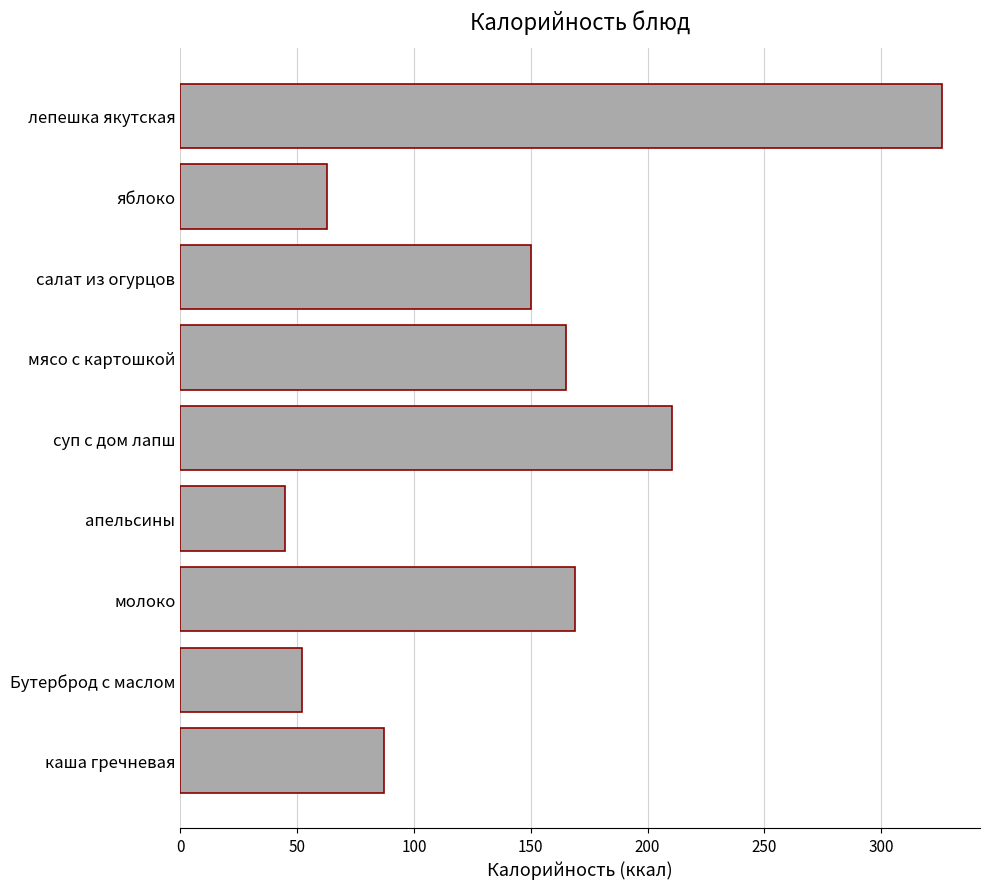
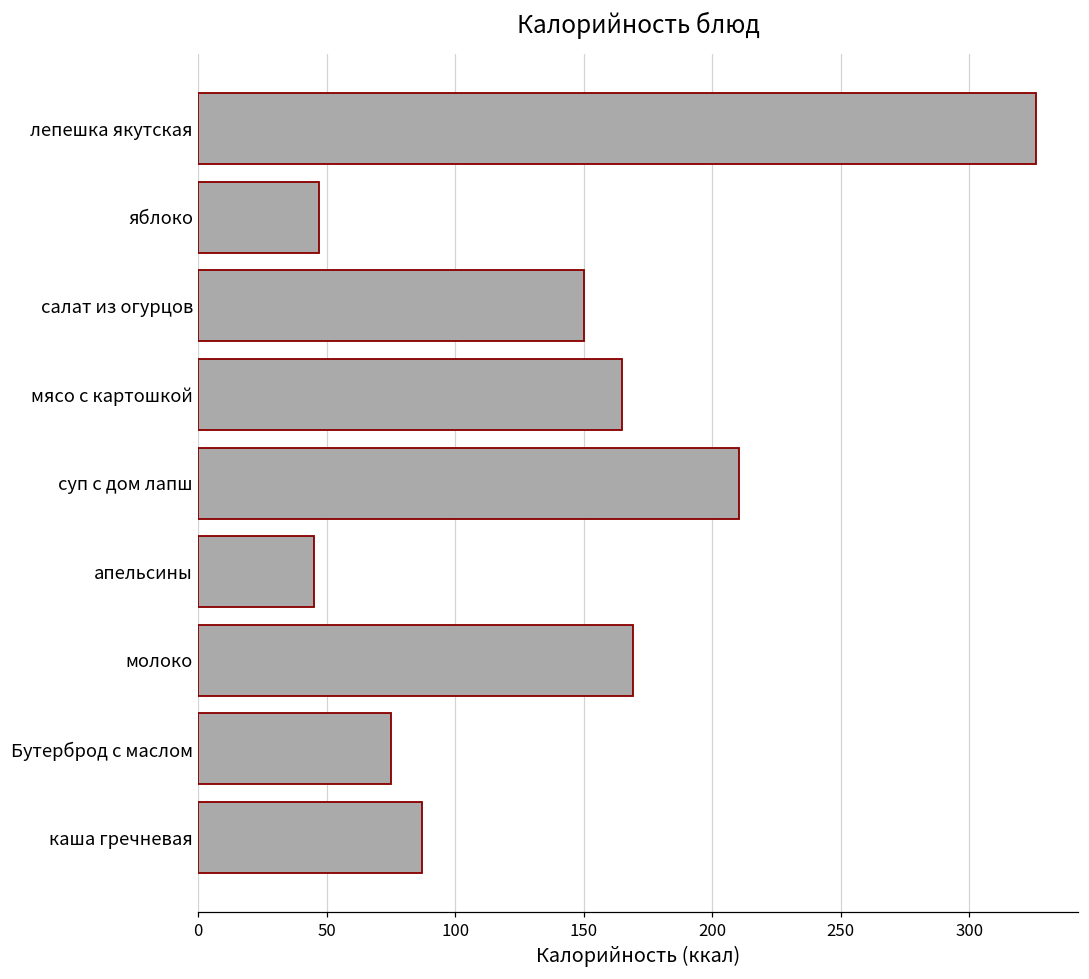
  {
    "лепешка якутская": 326,
-   "яблоко": 63,
+   "яблоко": 47,
    "салат из огурцов": 150,
    "мясо с картошкой": 165,
    "суп с дом лапш": 211,
    "апельсины": 45,
    "молоко": 169,
-   "Бутерброд с маслом": 52,
+   "Бутерброд с маслом": 75,
    "каша гречневая": 87
  }
